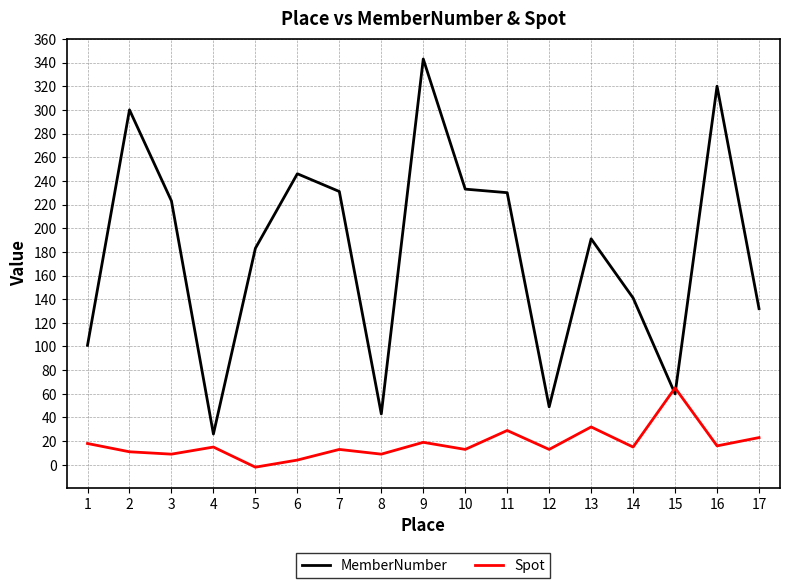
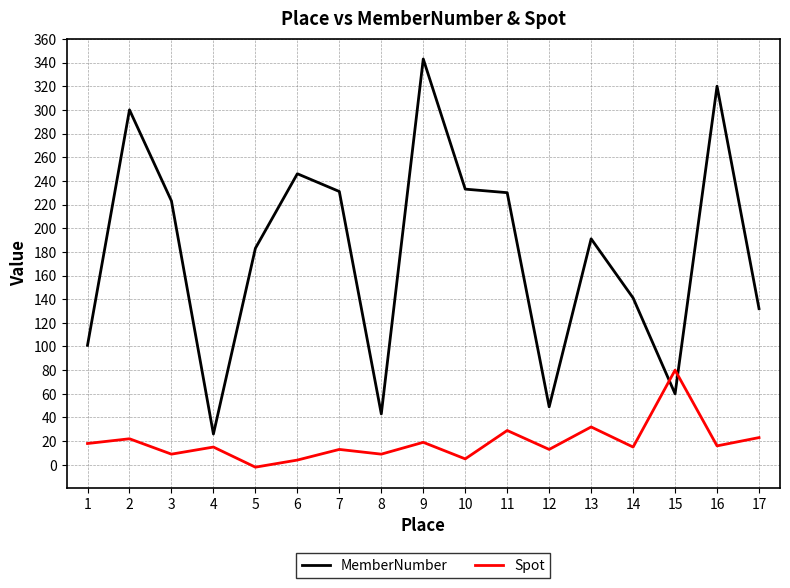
  {
    "MemberNumber": {
      "1": 101,
      "2": 300,
      "3": 223,
      "4": 26,
      "5": 183,
      "6": 246,
      "7": 231,
      "8": 43,
      "9": 343,
      "10": 233,
      "11": 230,
      "12": 49,
      "13": 191,
      "14": 141,
      "15": 60,
      "16": 320,
      "17": 132
    },
    "Spot": {
      "1": 18,
-     "2": 11,
+     "2": 22,
      "3": 9,
      "4": 15,
      "5": -2,
      "6": 4,
      "7": 13,
      "8": 9,
      "9": 19,
-     "10": 13,
+     "10": 5,
      "11": 29,
      "12": 13,
      "13": 32,
      "14": 15,
-     "15": 65,
+     "15": 80,
      "16": 16,
      "17": 23
    }
  }
